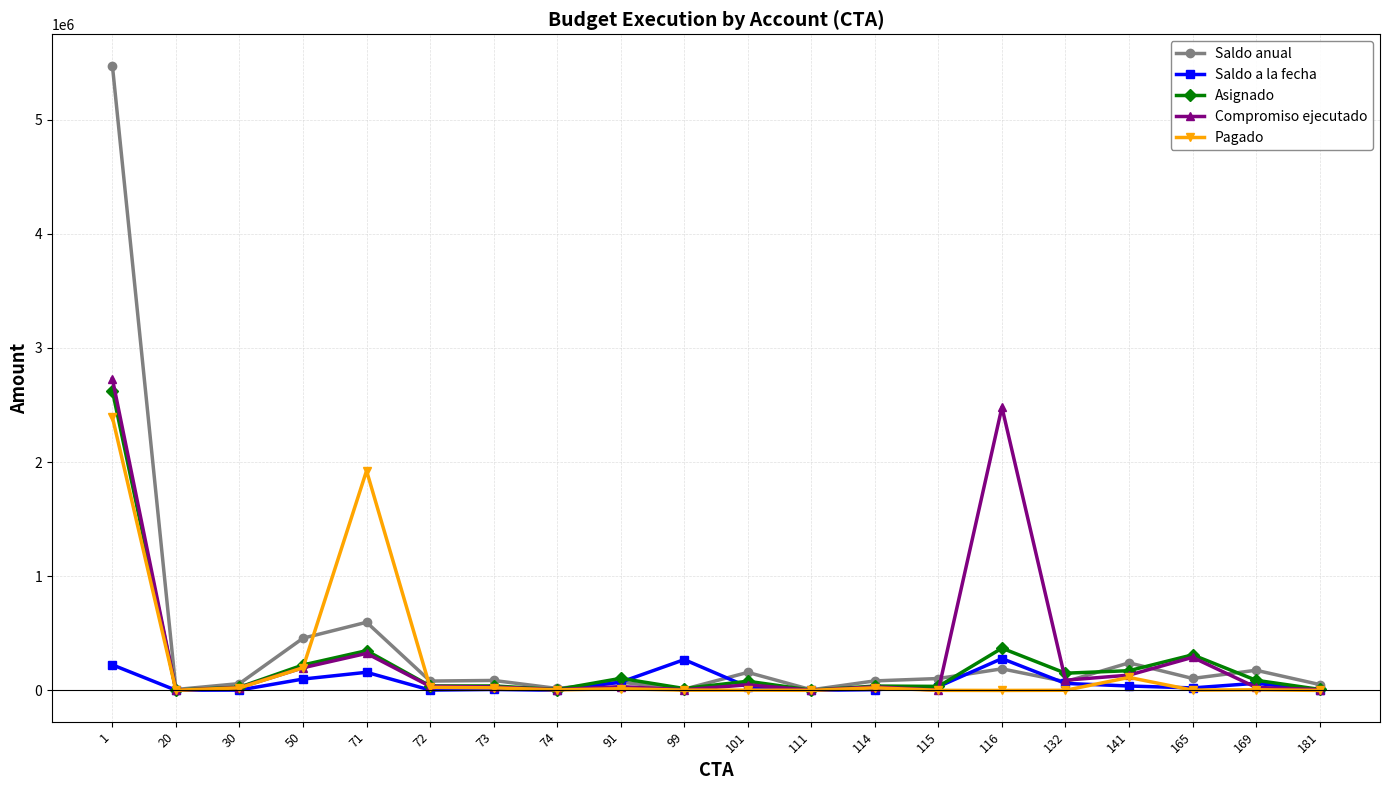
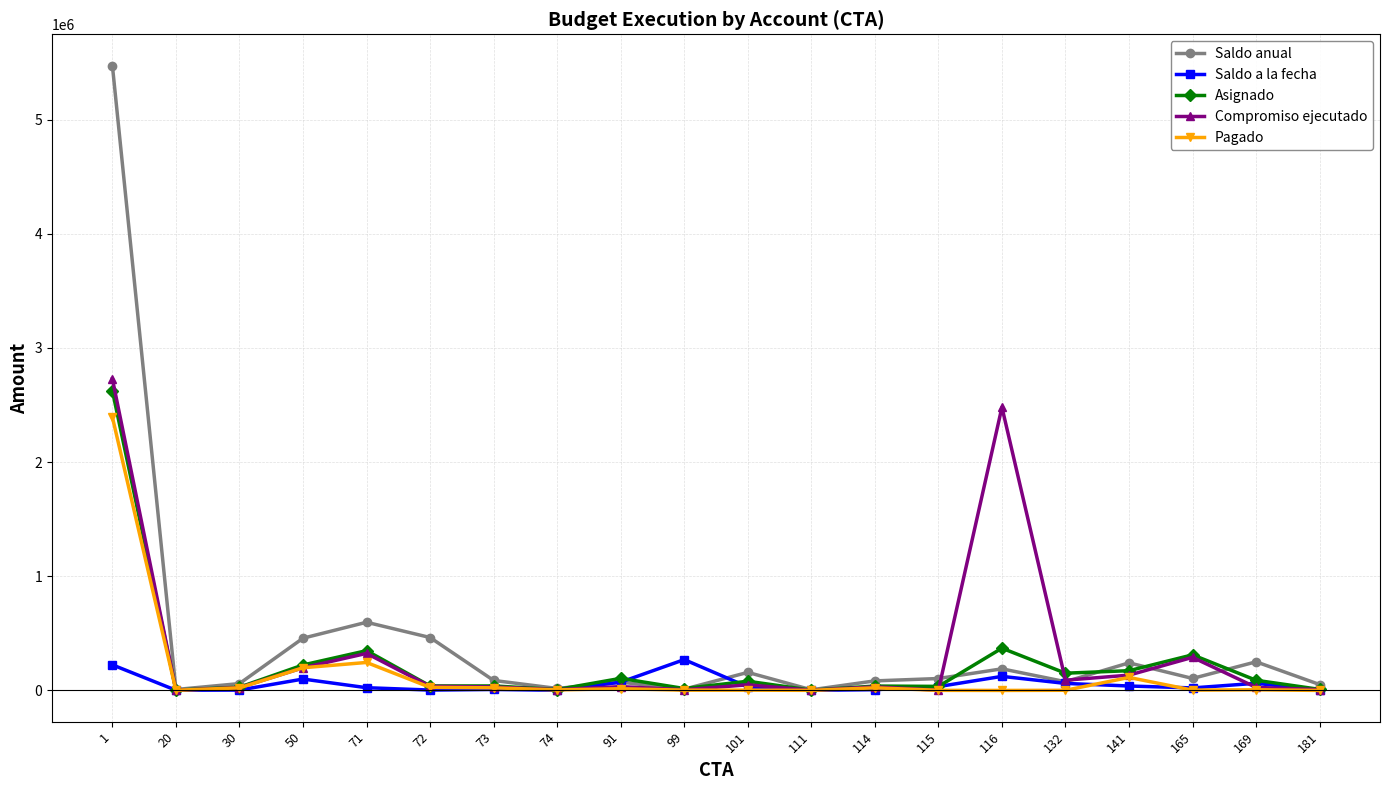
  {
    "Saldo anual": {
      "1": 5470000,
      "30": 60000,
      "50": 460000,
      "71": 600000,
-     "72": 80000,
+     "72": 460000,
      "73": 90000,
      "101": 160000,
      "114": 80000,
      "115": 100000,
      "116": 190000,
      "141": 240000,
      "165": 100000,
-     "169": 180000,
+     "169": 250000,
      "181": 50000
    },
    "Saldo a la fecha": {
      "1": 220000,
      "50": 100000,
-     "71": 160000,
+     "71": 20000,
      "72": 0,
      "99": 270000,
-     "116": 280000,
+     "116": 120000,
      "141": 40000,
      "169": 60000
    },
    "Asignado": {
      "1": 2620000,
      "50": 220000,
      "71": 350000,
      "91": 110000,
      "101": 80000,
      "116": 370000,
      "132": 150000,
      "141": 170000,
      "165": 310000,
      "169": 90000
    },
    "Compromiso ejecutado": {
      "1": 2730000,
      "71": 320000,
      "116": 2480000,
      "165": 290000
    },
    "Pagado": {
      "1": 2390000,
-     "71": 1920000,
+     "71": 250000,
      "101": 0,
      "116": 0,
      "132": 0
    }
  }
